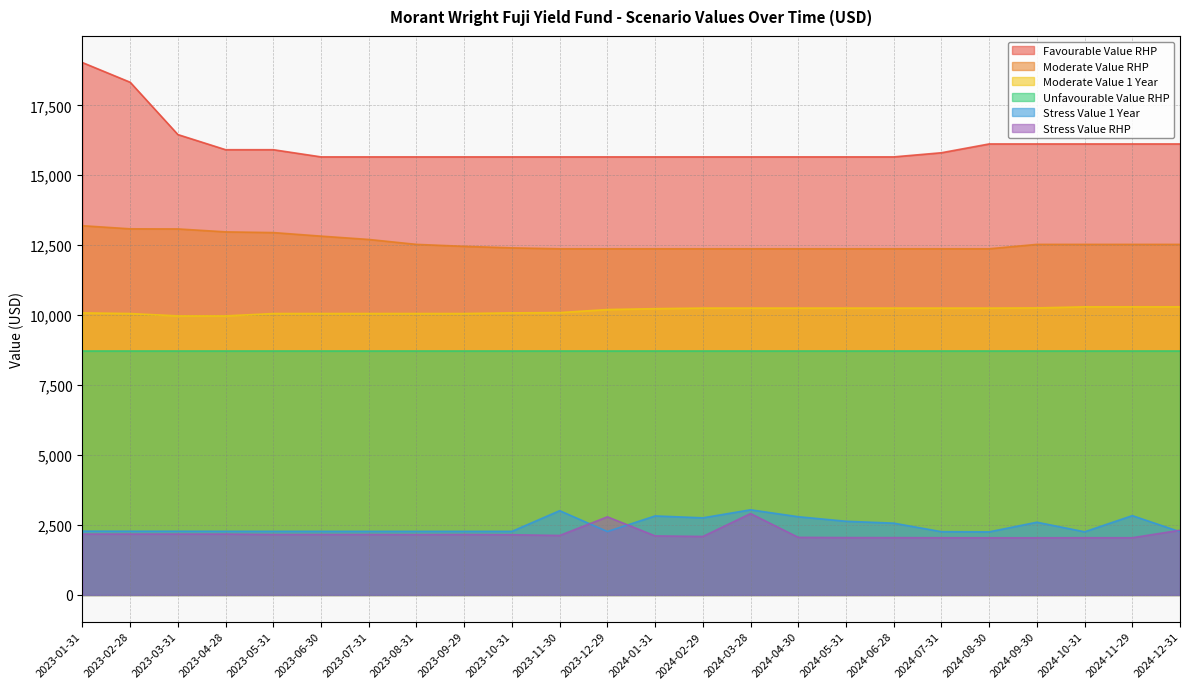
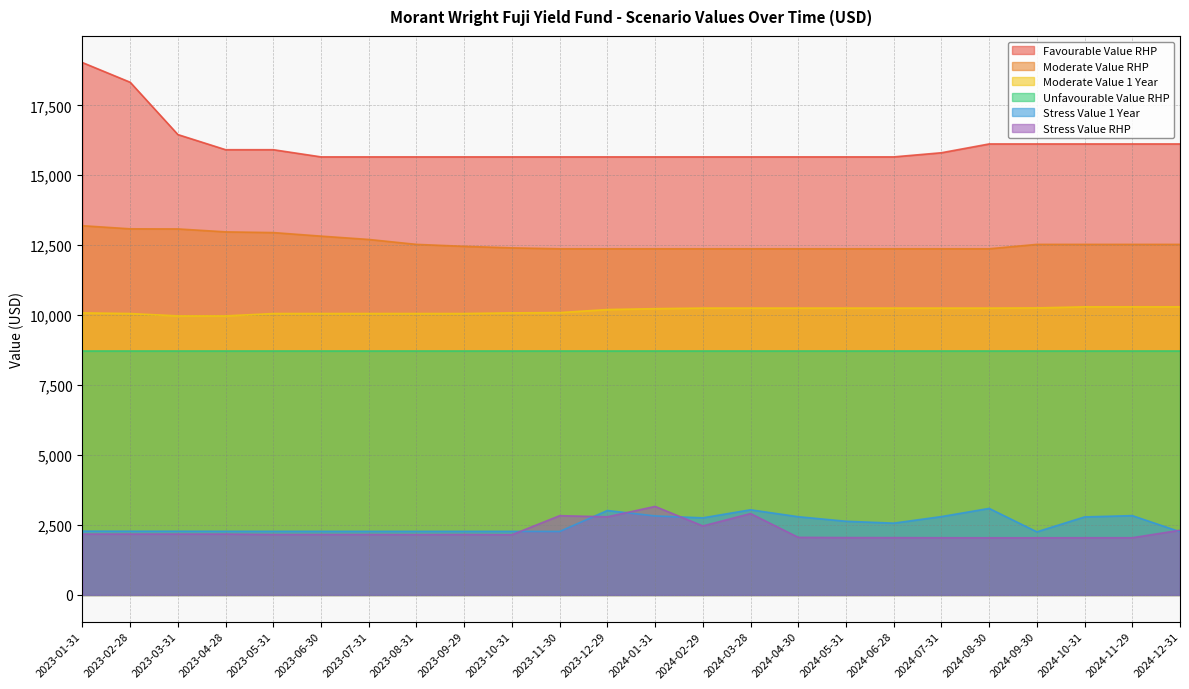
  {
    "Unfavourable Value RHP": {
      "2023-01-31": "8,700",
      "2023-02-28": "8,700",
      "2023-03-31": "8,700",
      "2023-04-28": "8,700",
      "2023-05-31": "8,700",
      "2023-06-30": "8,700",
      "2023-07-31": "8,700",
      "2023-08-31": "8,700",
      "2023-09-29": "8,700",
      "2023-10-31": "8,700",
      "2023-11-30": "8,700",
      "2023-12-29": "8,700",
      "2024-01-31": "8,700",
      "2024-02-29": "8,700",
      "2024-03-28": "8,700",
      "2024-04-30": "8,700",
      "2024-05-31": "8,700",
      "2024-06-28": "8,700",
      "2024-07-31": "8,700",
      "2024-08-30": "8,700",
      "2024-09-30": "8,700",
      "2024-10-31": "8,700",
      "2024-11-29": "8,700",
      "2024-12-31": "8,700"
    },
    "Stress Value 1 Year": {
      "2023-01-31": "2,300",
      "2023-02-28": "2,300",
      "2023-03-31": "2,300",
      "2023-04-28": "2,300",
      "2023-05-31": "2,300",
      "2023-06-30": "2,300",
      "2023-07-31": "2,300",
      "2023-08-31": "2,300",
      "2023-09-29": "2,300",
      "2023-10-31": "2,300",
-     "2023-11-30": "3,000",
-     "2023-12-29": "2,300",
+     "2023-11-30": "2,300",
+     "2023-12-29": "3,000",
      "2024-01-31": "2,800",
      "2024-02-29": "2,800",
      "2024-03-28": "3,000",
      "2024-04-30": "2,800",
      "2024-05-31": "2,600",
      "2024-06-28": "2,600",
-     "2024-07-31": "2,300",
-     "2024-08-30": "2,300",
-     "2024-09-30": "2,600",
-     "2024-10-31": "2,300",
+     "2024-07-31": "2,800",
+     "2024-08-30": "3,100",
+     "2024-09-30": "2,300",
+     "2024-10-31": "2,800",
      "2024-11-29": "2,800"
    },
    "Stress Value RHP": {
      "2023-01-31": "2,200",
      "2023-02-28": "2,200",
      "2023-03-31": "2,200",
      "2023-04-28": "2,200",
      "2023-05-31": "2,200",
      "2023-06-30": "2,200",
      "2023-07-31": "2,200",
      "2023-08-31": "2,200",
      "2023-09-29": "2,200",
      "2023-10-31": "2,200",
-     "2023-11-30": "2,100",
+     "2023-11-30": "2,800",
      "2023-12-29": "2,800",
-     "2024-01-31": "2,100",
-     "2024-02-29": "2,100",
+     "2024-01-31": "3,200",
+     "2024-02-29": "2,500",
      "2024-03-28": "2,900",
      "2024-04-30": "2,100",
      "2024-05-31": "2,000",
      "2024-06-28": "2,000",
      "2024-07-31": "2,000",
      "2024-08-30": "2,000",
      "2024-09-30": "2,000",
      "2024-10-31": "2,000",
      "2024-11-29": "2,000"
    }
  }
